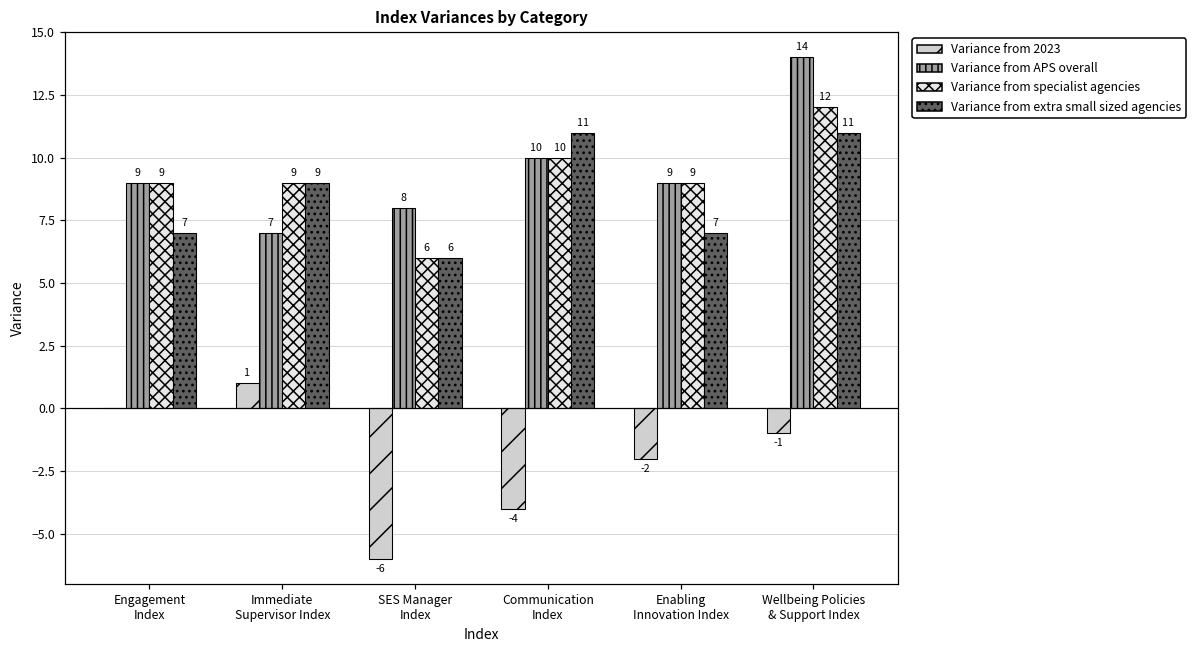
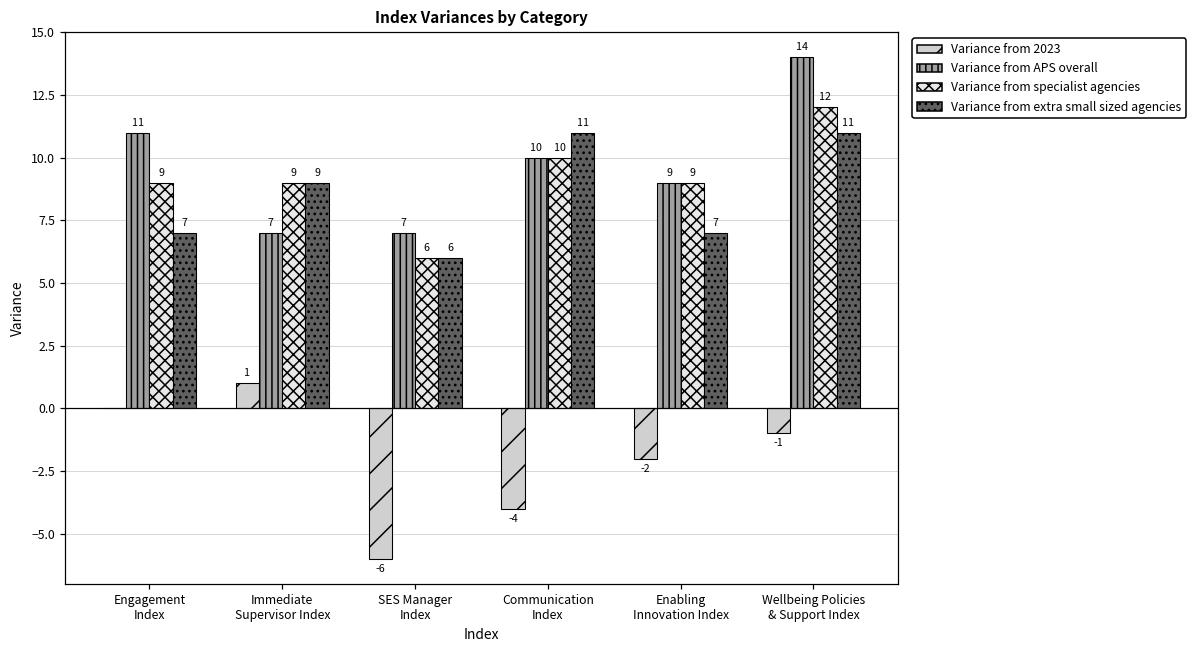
  {
    "Variance from APS overall": {
-     "Engagement Index": 9,
+     "Engagement Index": 11,
      "Immediate Supervisor Index": 7,
-     "SES Manager Index": 8,
+     "SES Manager Index": 7,
      "Communication Index": 10,
      "Enabling Innovation Index": 9,
      "Wellbeing Policies & Support Index": 14
    },
    "Variance from extra small sized agencies": {
      "Engagement Index": 7,
      "Immediate Supervisor Index": 9,
      "SES Manager Index": 6,
      "Communication Index": 11,
      "Enabling Innovation Index": 7,
      "Wellbeing Policies & Support Index": 11
    }
  }
